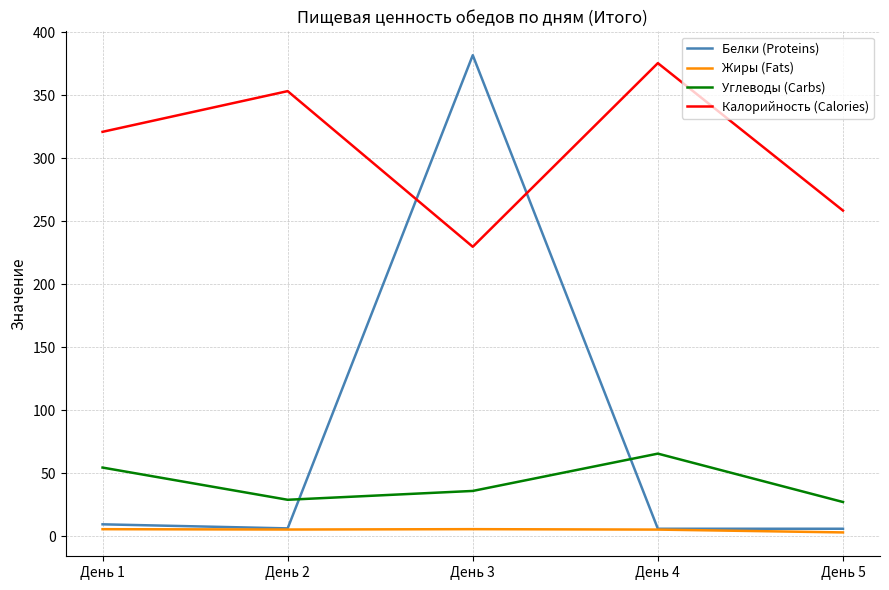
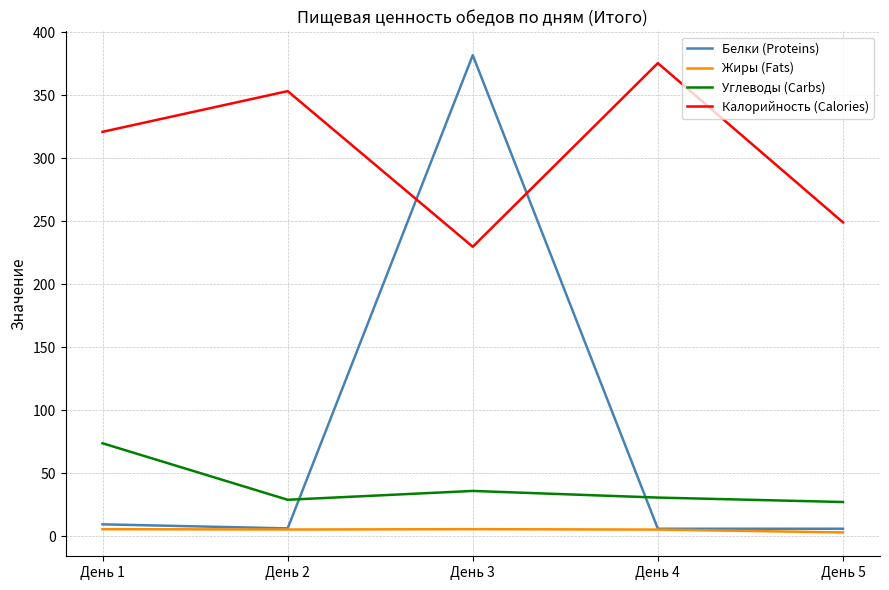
  {
    "Белки (Proteins)": {
      "День 1": 10,
      "День 3": 382,
      "День 5": 6
    },
    "Жиры (Fats)": {
      "День 1": 6,
      "День 3": 6,
      "День 5": 3
    },
    "Углеводы (Carbs)": {
-     "День 1": 55,
+     "День 1": 74,
      "День 2": 29,
      "День 3": 36,
-     "День 4": 66,
+     "День 4": 31,
      "День 5": 27
    },
    "Калорийность (Calories)": {
      "День 1": 321,
      "День 2": 353,
      "День 3": 230,
      "День 4": 376,
-     "День 5": 259
+     "День 5": 249
    }
  }
